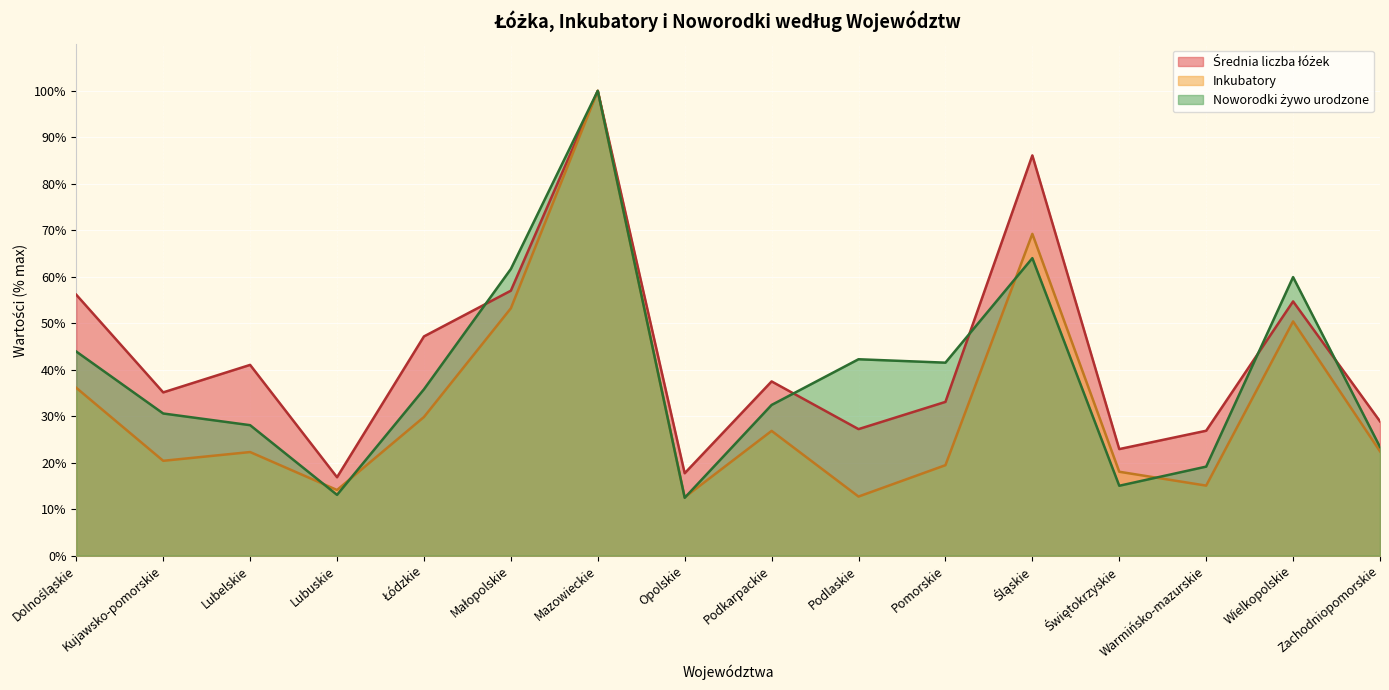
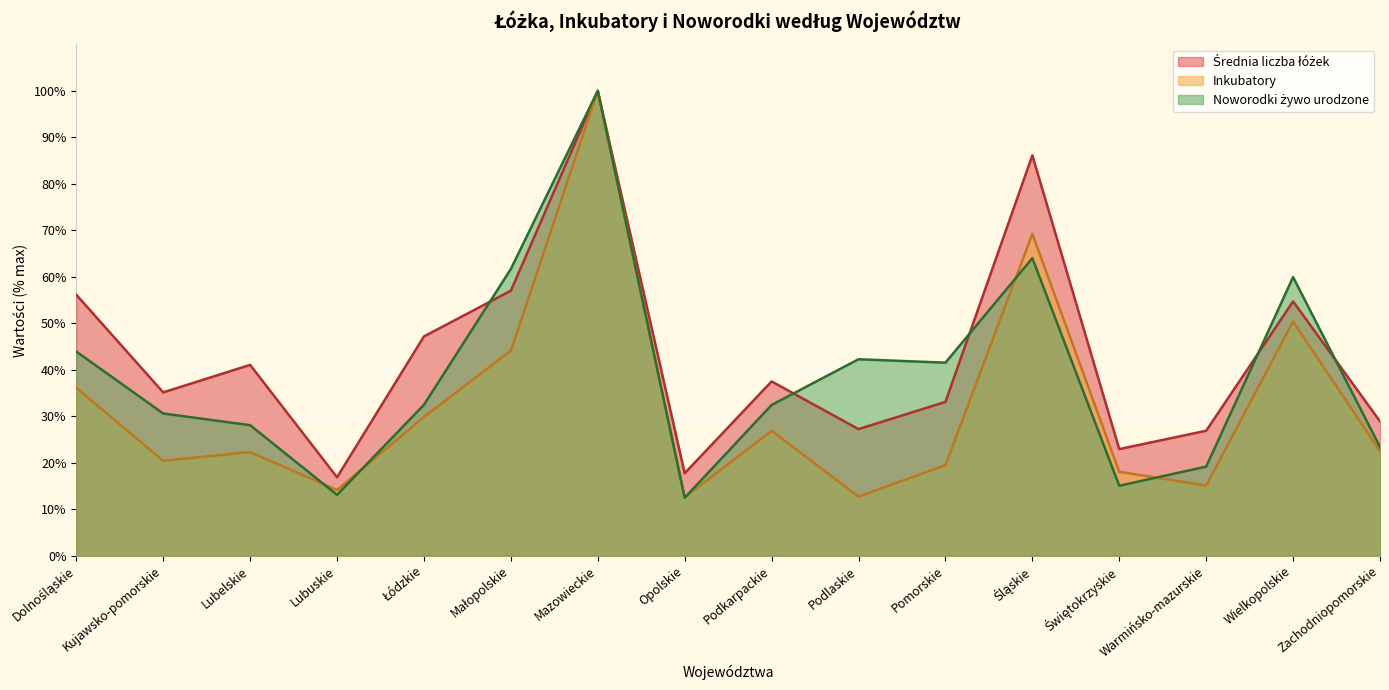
  {
    "Średnia liczba łóżek": {
      "Dolnośląskie": "56%",
      "Kujawsko-pomorskie": "35%",
      "Lubelskie": "41%",
      "Lubuskie": "17%",
      "Łódzkie": "47%",
      "Małopolskie": "57%",
      "Opolskie": "18%",
      "Podkarpackie": "37%",
      "Podlaskie": "27%",
      "Pomorskie": "33%",
      "Śląskie": "86%",
      "Świętokrzyskie": "23%",
      "Warmińsko-mazurskie": "27%",
      "Wielkopolskie": "55%",
      "Zachodniopomorskie": "29%"
    },
    "Inkubatory": {
      "Dolnośląskie": "36%",
      "Kujawsko-pomorskie": "20%",
      "Lubelskie": "22%",
      "Lubuskie": "14%",
      "Łódzkie": "30%",
-     "Małopolskie": "53%",
+     "Małopolskie": "44%",
      "Podkarpackie": "27%",
      "Podlaskie": "13%",
      "Pomorskie": "19%",
      "Śląskie": "69%",
      "Świętokrzyskie": "18%",
      "Warmińsko-mazurskie": "15%",
      "Wielkopolskie": "50%",
      "Zachodniopomorskie": "22%"
    },
    "Noworodki żywo urodzone": {
      "Dolnośląskie": "44%",
      "Kujawsko-pomorskie": "31%",
      "Lubelskie": "28%",
      "Lubuskie": "13%",
-     "Łódzkie": "36%",
+     "Łódzkie": "32%",
      "Małopolskie": "62%",
      "Podkarpackie": "32%",
      "Podlaskie": "42%",
      "Pomorskie": "42%",
      "Śląskie": "64%",
      "Świętokrzyskie": "15%",
      "Warmińsko-mazurskie": "19%",
      "Wielkopolskie": "60%",
      "Zachodniopomorskie": "23%"
    }
  }
